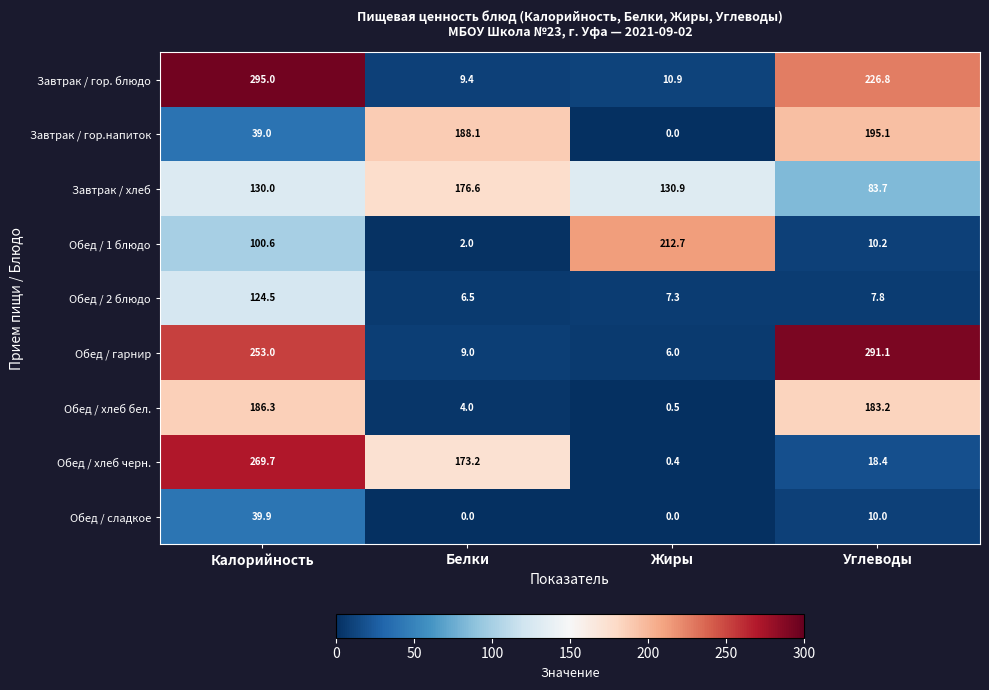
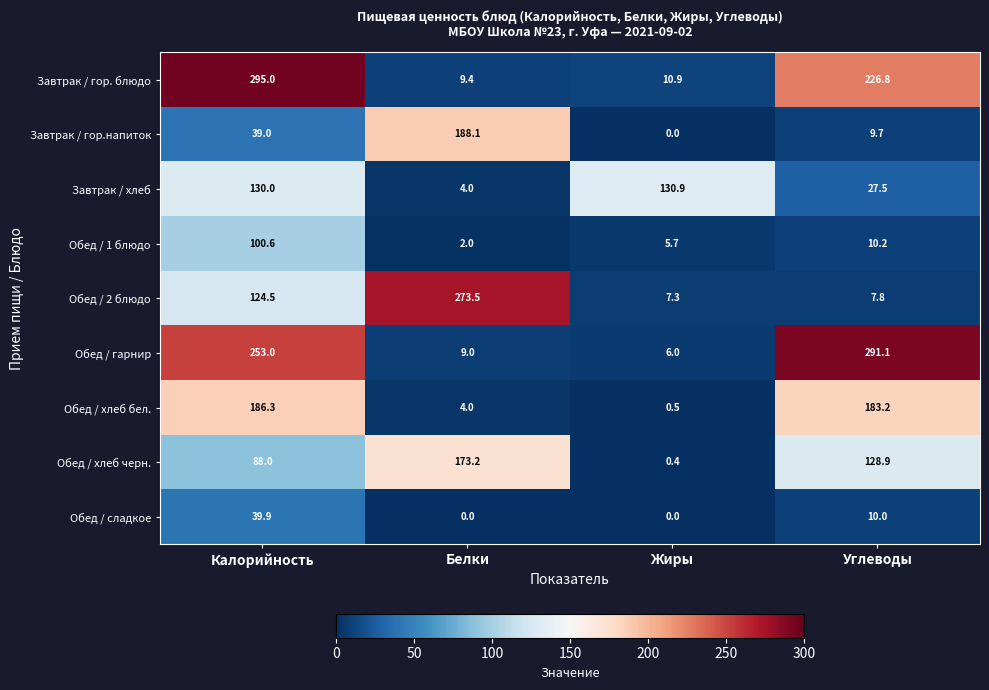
  {
    "Завтрак / гор. блюдо": {
      "Калорийность": 295.0,
      "Белки": 9.4,
      "Жиры": 10.9,
      "Углеводы": 226.8
    },
    "Завтрак / гор.напиток": {
      "Калорийность": 39.0,
      "Белки": 188.1,
      "Жиры": 0.0,
-     "Углеводы": 195.1
+     "Углеводы": 9.7
    },
    "Завтрак / хлеб": {
      "Калорийность": 130.0,
-     "Белки": 176.6,
+     "Белки": 4.0,
      "Жиры": 130.9,
-     "Углеводы": 83.7
+     "Углеводы": 27.5
    },
    "Обед / 1 блюдо": {
      "Калорийность": 100.6,
      "Белки": 2.0,
-     "Жиры": 212.7,
+     "Жиры": 5.7,
      "Углеводы": 10.2
    },
    "Обед / 2 блюдо": {
      "Калорийность": 124.5,
-     "Белки": 6.5,
+     "Белки": 273.5,
      "Жиры": 7.3,
      "Углеводы": 7.8
    },
    "Обед / гарнир": {
      "Калорийность": 253.0,
      "Белки": 9.0,
      "Жиры": 6.0,
      "Углеводы": 291.1
    },
    "Обед / хлеб бел.": {
      "Калорийность": 186.3,
      "Белки": 4.0,
      "Жиры": 0.5,
      "Углеводы": 183.2
    },
    "Обед / хлеб черн.": {
-     "Калорийность": 269.7,
+     "Калорийность": 88.0,
      "Белки": 173.2,
      "Жиры": 0.4,
-     "Углеводы": 18.4
+     "Углеводы": 128.9
    },
    "Обед / сладкое": {
      "Калорийность": 39.9,
      "Белки": 0.0,
      "Жиры": 0.0,
      "Углеводы": 10.0
    }
  }
